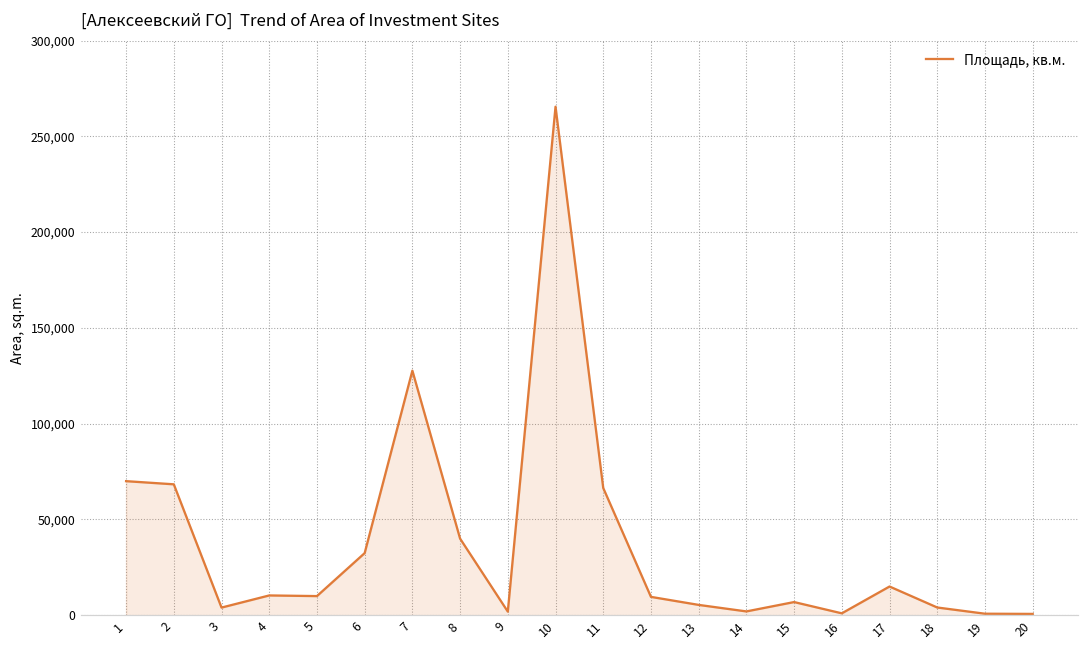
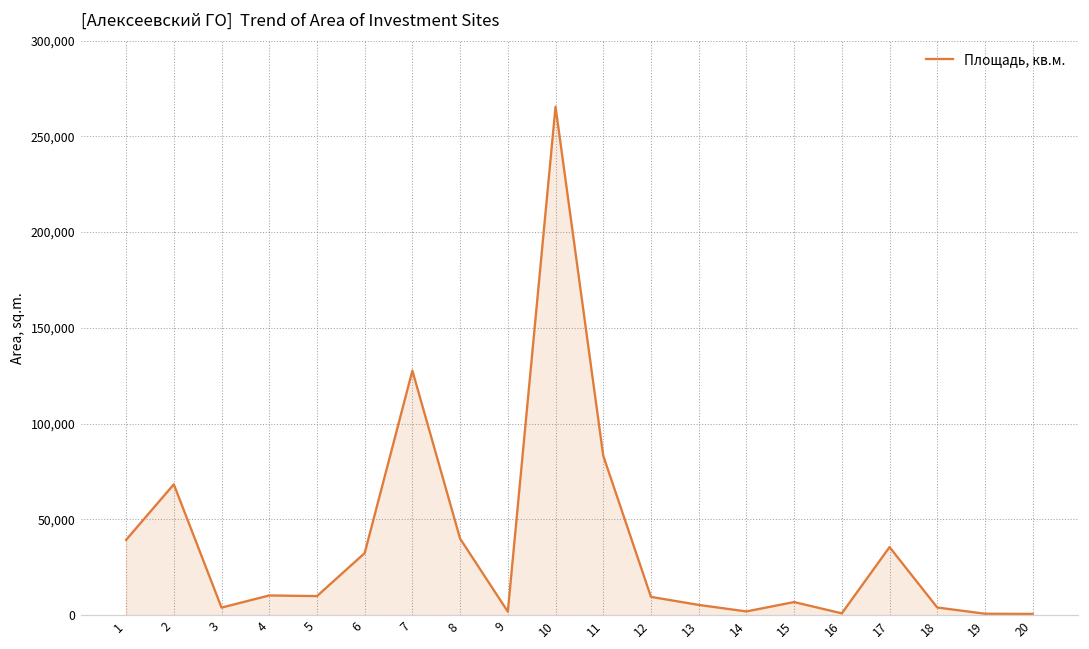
  {
-   "1": "70,000",
+   "1": "39,000",
    "2": "68,000",
    "3": "4,000",
    "4": "10,000",
    "5": "10,000",
    "6": "32,000",
    "7": "128,000",
    "8": "40,000",
    "9": "2,000",
    "10": "265,000",
-   "11": "66,000",
+   "11": "83,000",
    "12": "10,000",
    "13": "5,000",
    "14": "2,000",
    "15": "7,000",
    "16": "1,000",
-   "17": "15,000",
+   "17": "36,000",
    "18": "4,000",
    "19": "1,000",
    "20": "1,000"
  }
